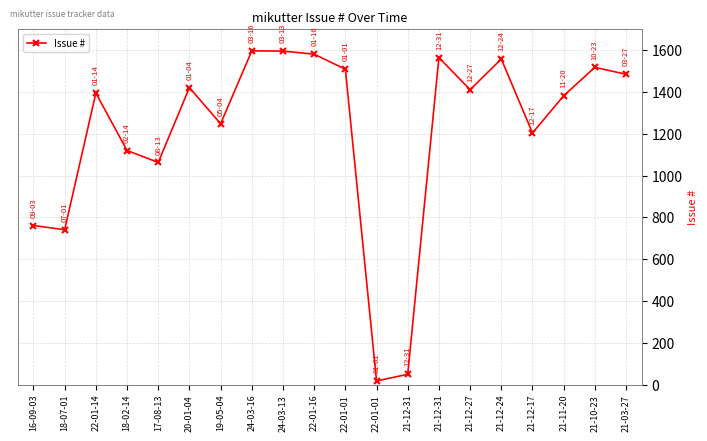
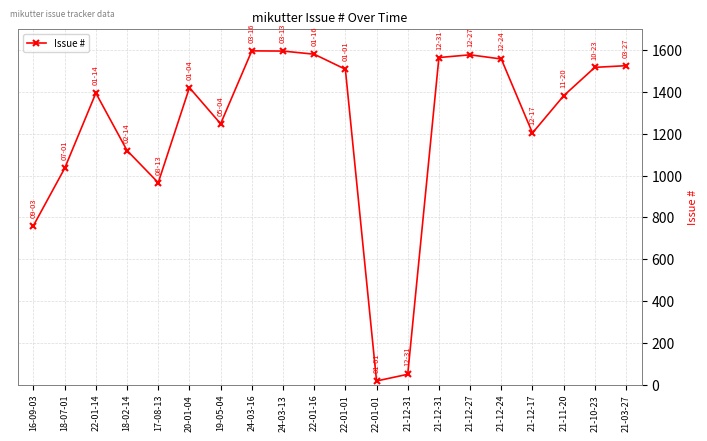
  {
-   "18-07-01": 740,
-   "17-08-13": 1060,
-   "21-12-27": 1410,
-   "21-03-27": 1490
+   "18-07-01": 1040,
+   "17-08-13": 970,
+   "21-12-27": 1580,
+   "21-03-27": 1530
  }
